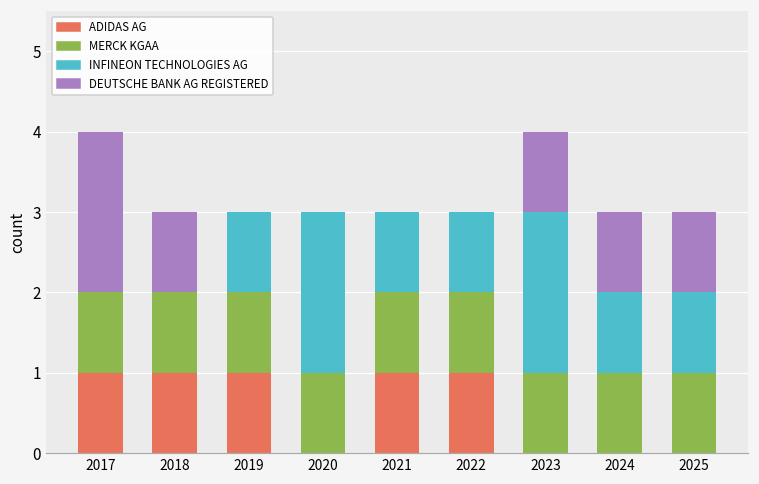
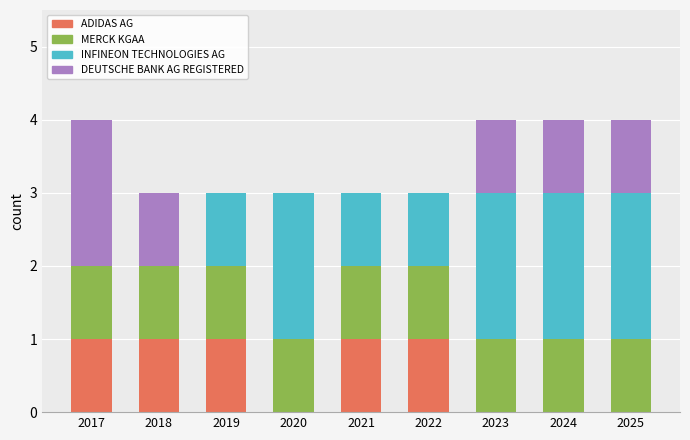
  {
    "ADIDAS AG": {
      "2017": 1,
      "2018": 1,
      "2019": 1,
      "2020": 0,
      "2021": 1,
      "2022": 1,
      "2023": 0,
      "2024": 0,
      "2025": 0
    },
    "INFINEON TECHNOLOGIES AG": {
      "2017": 0,
      "2018": 0,
      "2019": 1,
      "2020": 2,
      "2021": 1,
      "2022": 1,
      "2023": 2,
-     "2024": 1,
-     "2025": 1
+     "2024": 2,
+     "2025": 2
    },
    "DEUTSCHE BANK AG REGISTERED": {
      "2017": 2,
      "2018": 1,
      "2019": 0,
      "2020": 0,
      "2021": 0,
      "2022": 0,
      "2023": 1,
      "2024": 1,
      "2025": 1
    }
  }
